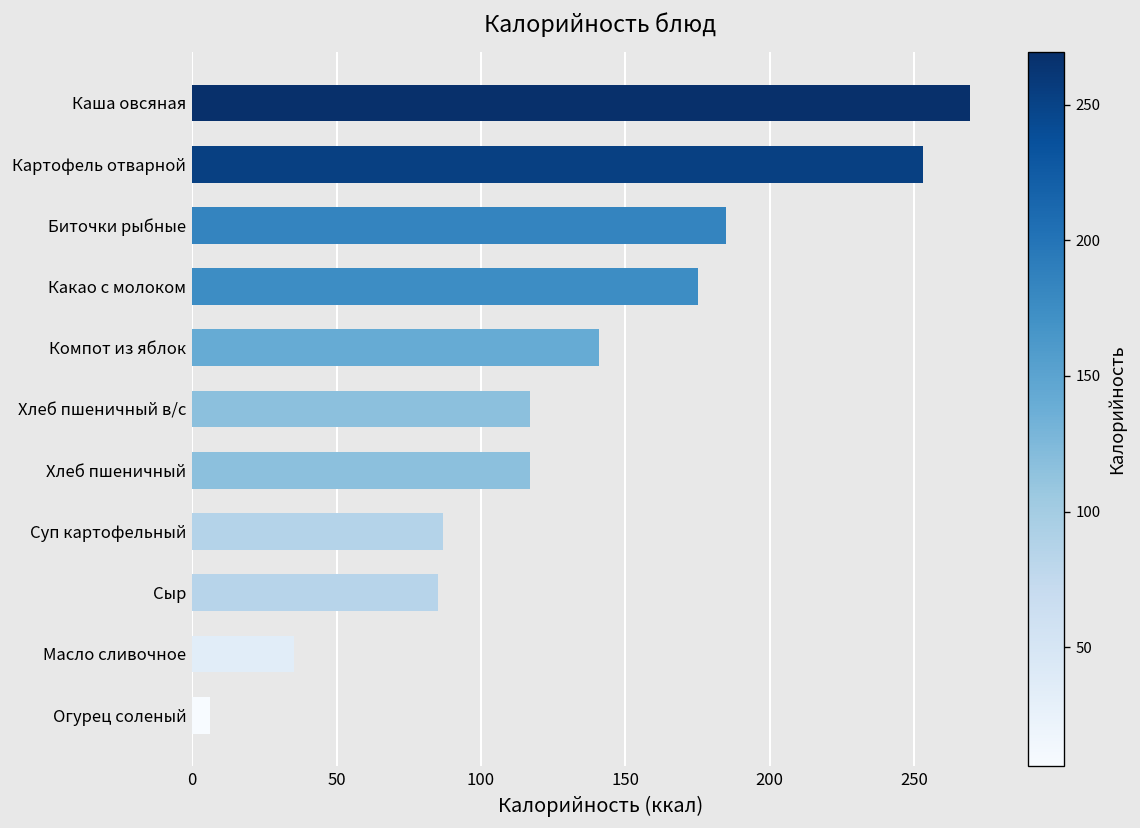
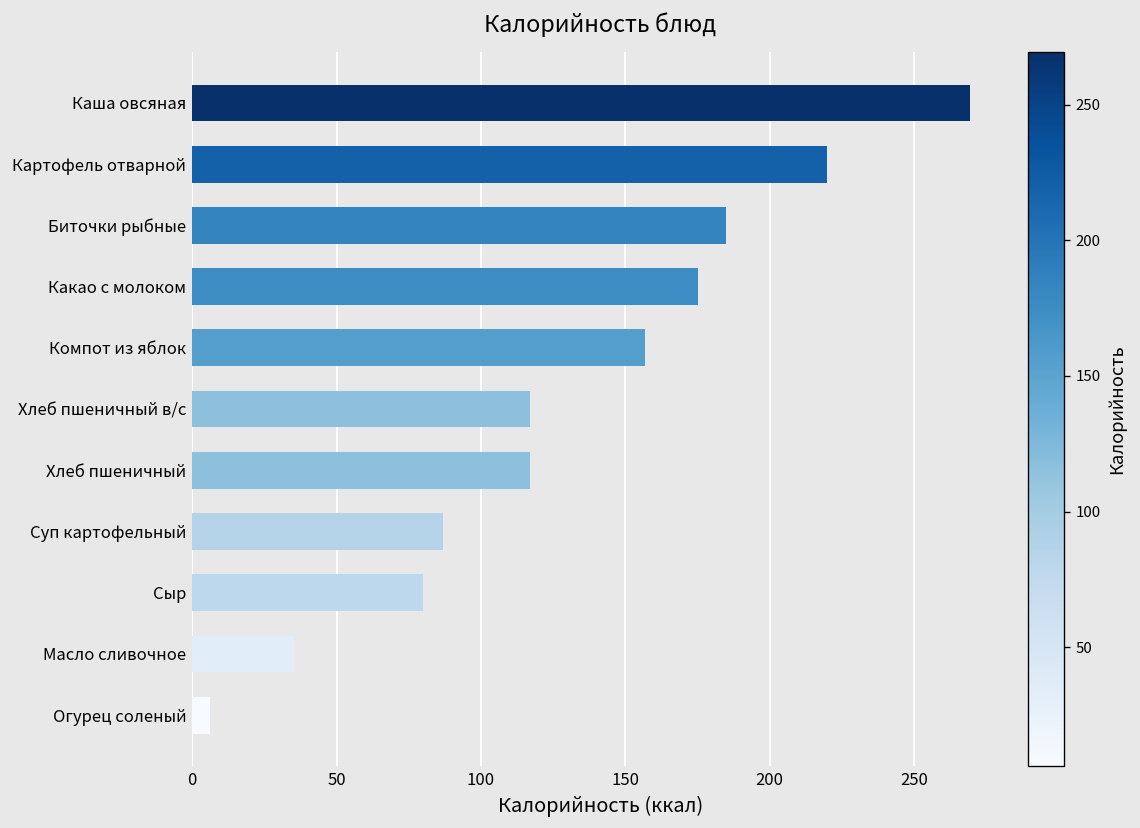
  {
    "Каша овсяная": 269,
-   "Картофель отварной": 253,
+   "Картофель отварной": 220,
    "Биточки рыбные": 185,
    "Какао с молоком": 175,
-   "Компот из яблок": 141,
+   "Компот из яблок": 157,
    "Хлеб пшеничный в/с": 117,
    "Хлеб пшеничный": 117,
    "Суп картофельный": 87,
-   "Сыр": 85,
+   "Сыр": 80,
    "Масло сливочное": 35,
    "Огурец соленый": 6
  }
